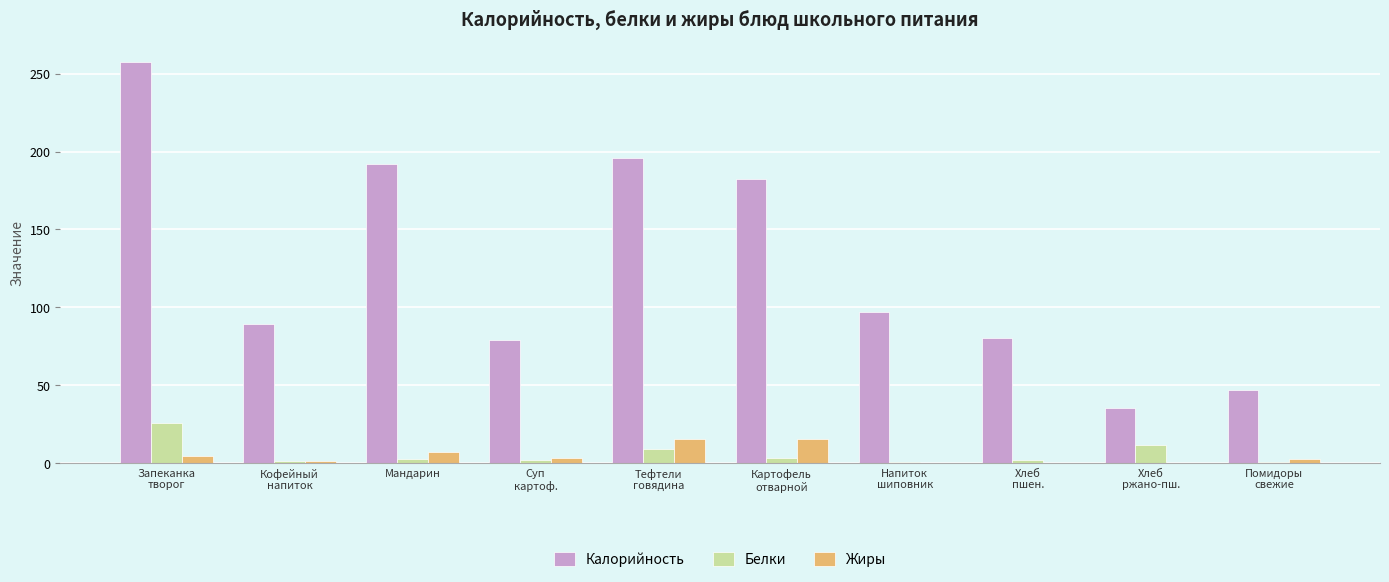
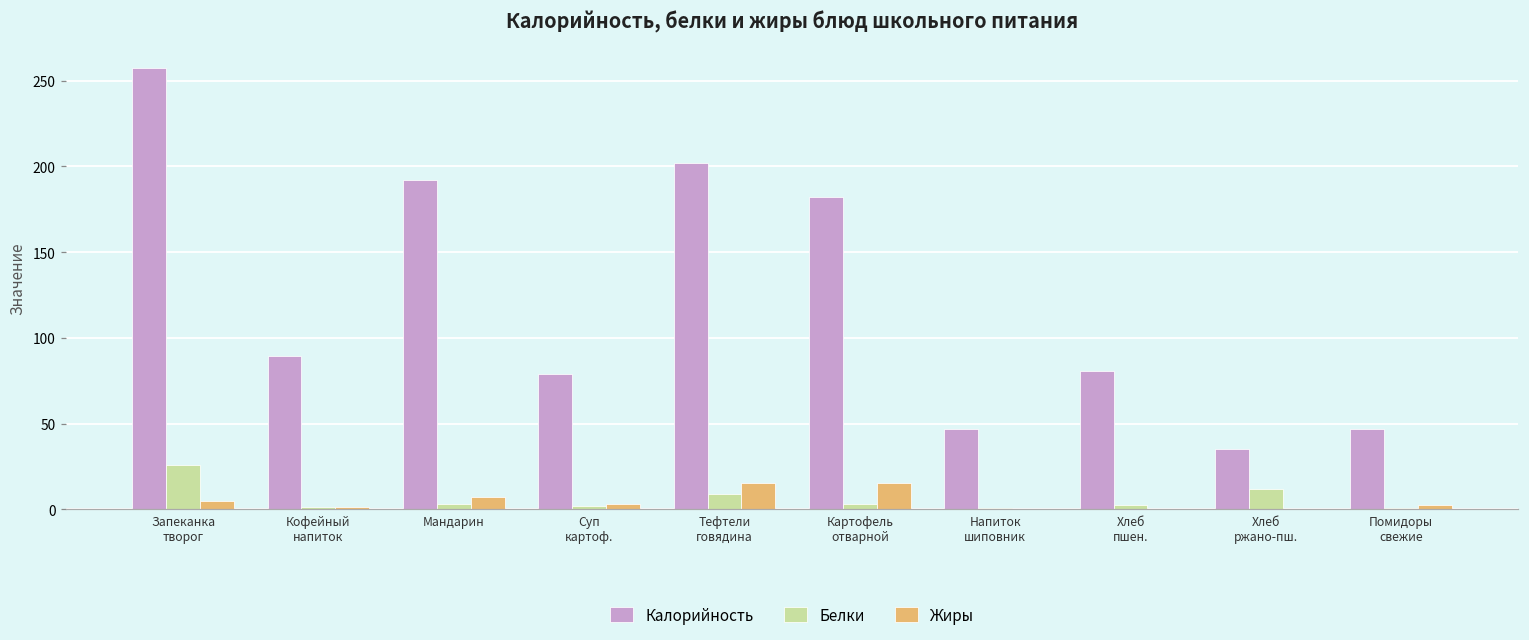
  {
    "Калорийность": {
      "Запеканка творог": 257,
      "Кофейный напиток": 89,
      "Мандарин": 192,
      "Суп картоф.": 79,
-     "Тефтели говядина": 196,
+     "Тефтели говядина": 202,
      "Картофель отварной": 182,
-     "Напиток шиповник": 97,
+     "Напиток шиповник": 47,
      "Хлеб пшен.": 81,
      "Хлеб ржано-пш.": 35,
      "Помидоры свежие": 47
    },
    "Белки": {
      "Запеканка творог": 26,
      "Мандарин": 3,
      "Суп картоф.": 2,
      "Тефтели говядина": 9,
      "Картофель отварной": 3,
      "Хлеб пшен.": 2,
      "Хлеб ржано-пш.": 12
    },
    "Жиры": {
      "Запеканка творог": 5,
      "Мандарин": 7,
      "Суп картоф.": 3,
      "Тефтели говядина": 16,
      "Картофель отварной": 16,
      "Напиток шиповник": 0,
      "Помидоры свежие": 3
    }
  }
